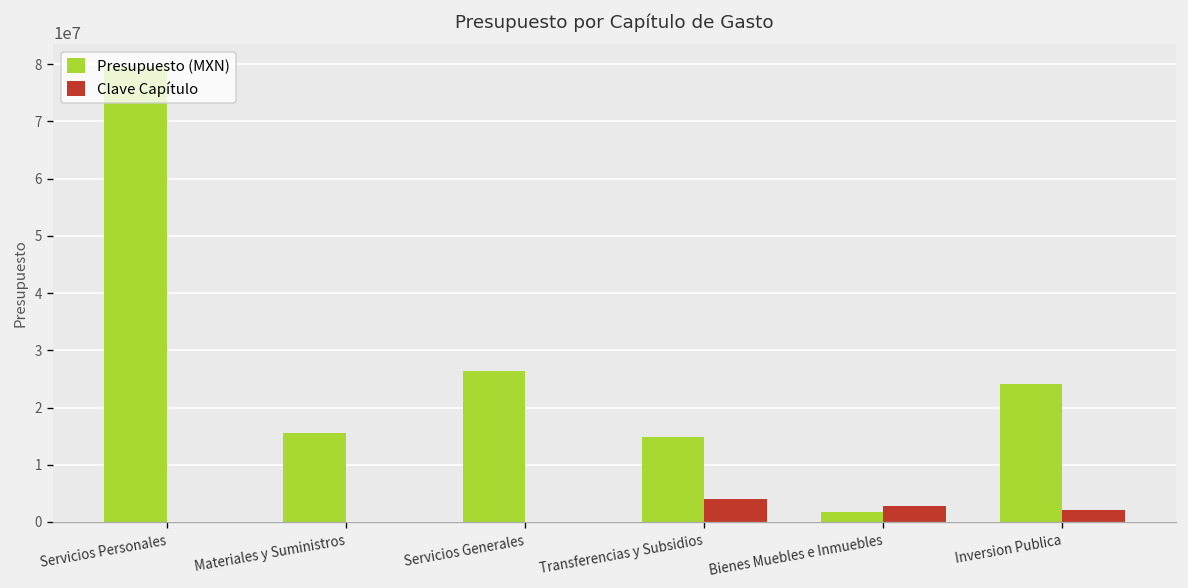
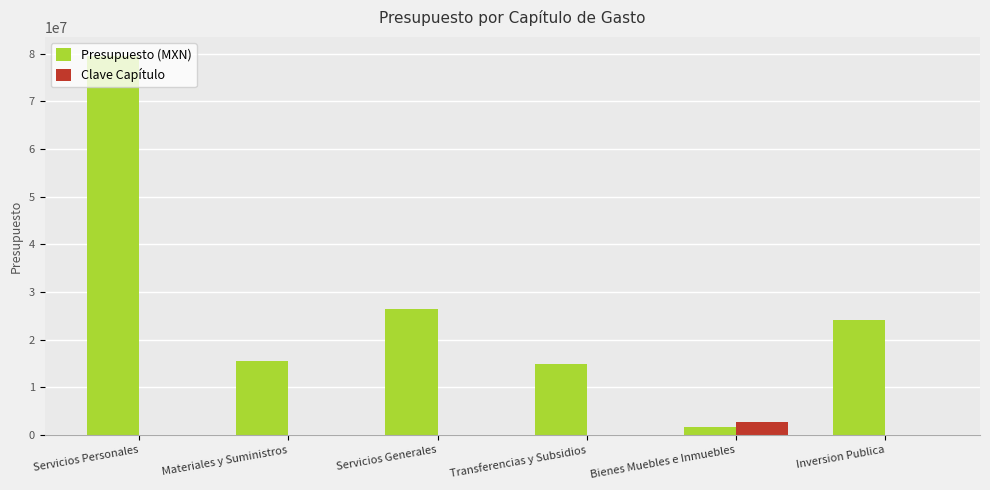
  {
    "Presupuesto (MXN)": {
      "Materiales y Suministros": 15000000,
      "Servicios Generales": 26000000,
      "Transferencias y Subsidios": 15000000,
      "Bienes Muebles e Inmuebles": 2000000,
      "Inversion Publica": 24000000
    },
    "Clave Capítulo": {
-     "Transferencias y Subsidios": 4000000,
+     "Transferencias y Subsidios": 0,
      "Bienes Muebles e Inmuebles": 3000000,
-     "Inversion Publica": 2000000
+     "Inversion Publica": 0
    }
  }
